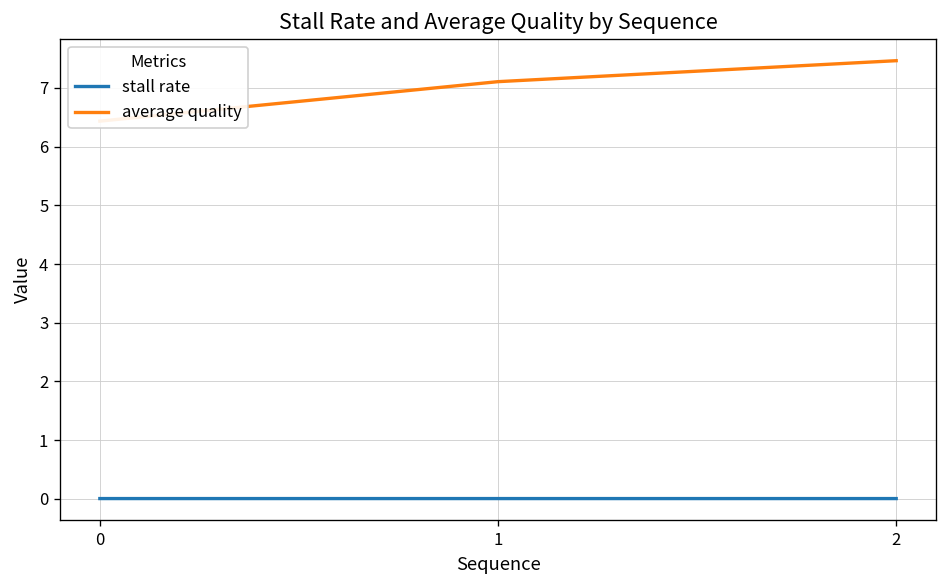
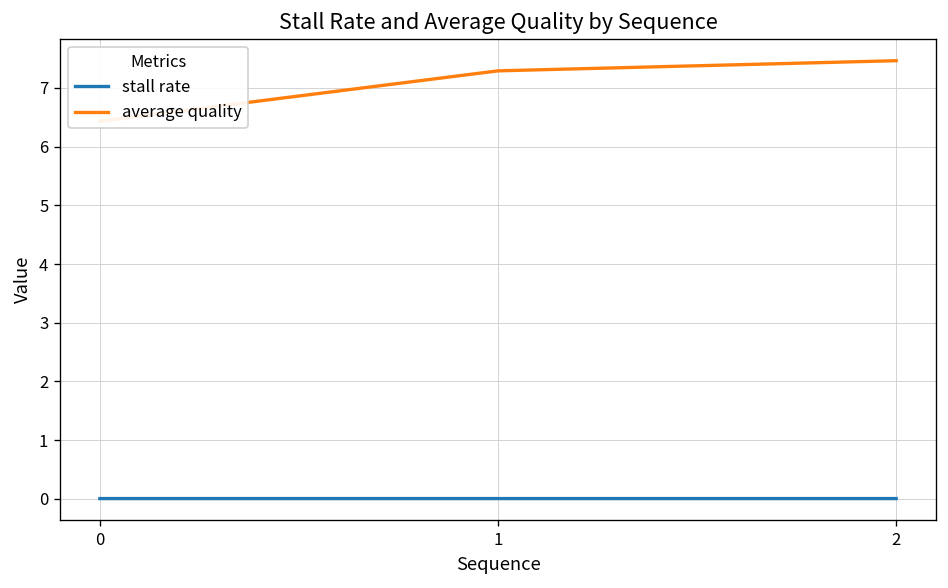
  {
    "stall rate": {
      "0": 0.0,
      "1": 0.0,
      "2": 0.0
    },
    "average quality": {
-     "1": 7.1,
+     "1": 7.3,
      "2": 7.5
    }
  }
